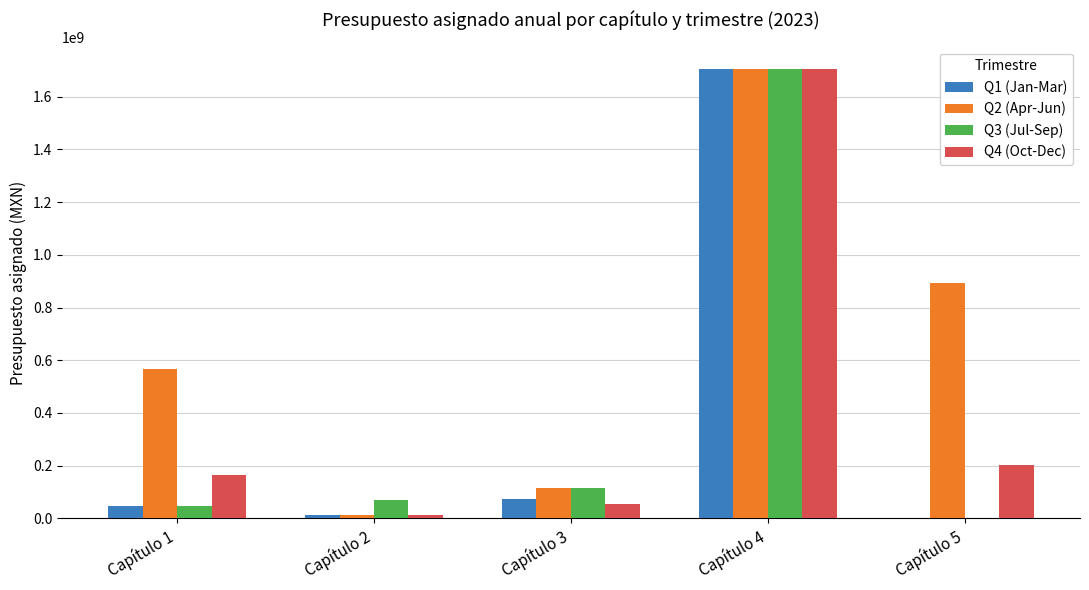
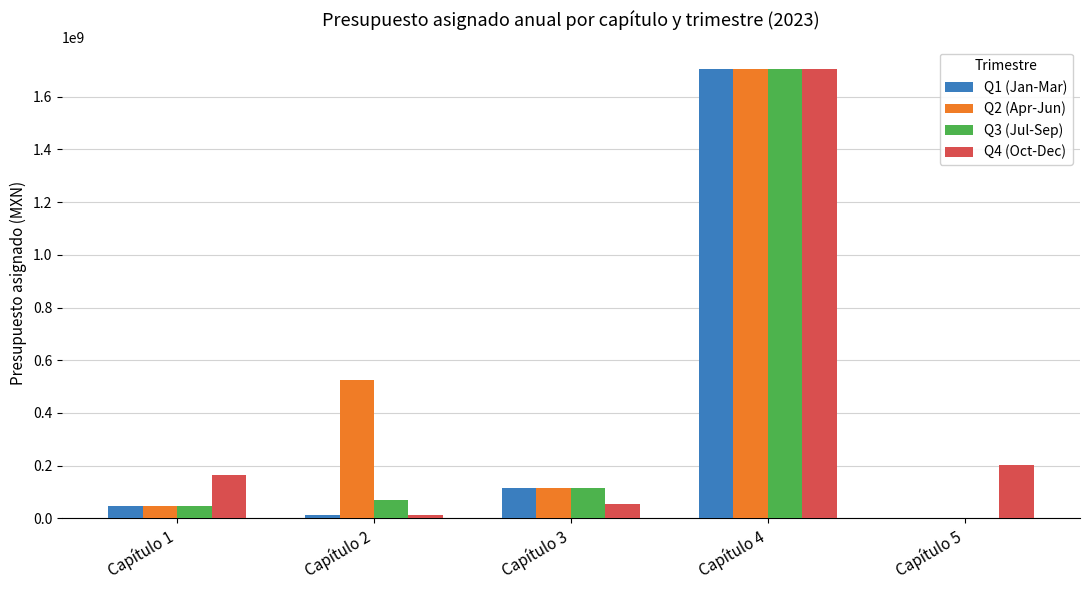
  {
    "Q1 (Jan-Mar)": {
      "Capítulo 1": 50000000,
      "Capítulo 2": 10000000,
-     "Capítulo 3": 70000000,
+     "Capítulo 3": 110000000,
      "Capítulo 4": 1700000000
    },
    "Q2 (Apr-Jun)": {
-     "Capítulo 1": 570000000,
-     "Capítulo 2": 10000000,
+     "Capítulo 1": 50000000,
+     "Capítulo 2": 520000000,
      "Capítulo 3": 110000000,
      "Capítulo 4": 1700000000,
-     "Capítulo 5": 890000000
+     "Capítulo 5": 0
    },
    "Q3 (Jul-Sep)": {
      "Capítulo 1": 50000000,
      "Capítulo 2": 70000000,
      "Capítulo 3": 110000000,
      "Capítulo 4": 1700000000
    },
    "Q4 (Oct-Dec)": {
      "Capítulo 1": 170000000,
      "Capítulo 2": 10000000,
      "Capítulo 3": 50000000,
      "Capítulo 4": 1700000000,
      "Capítulo 5": 200000000
    }
  }
